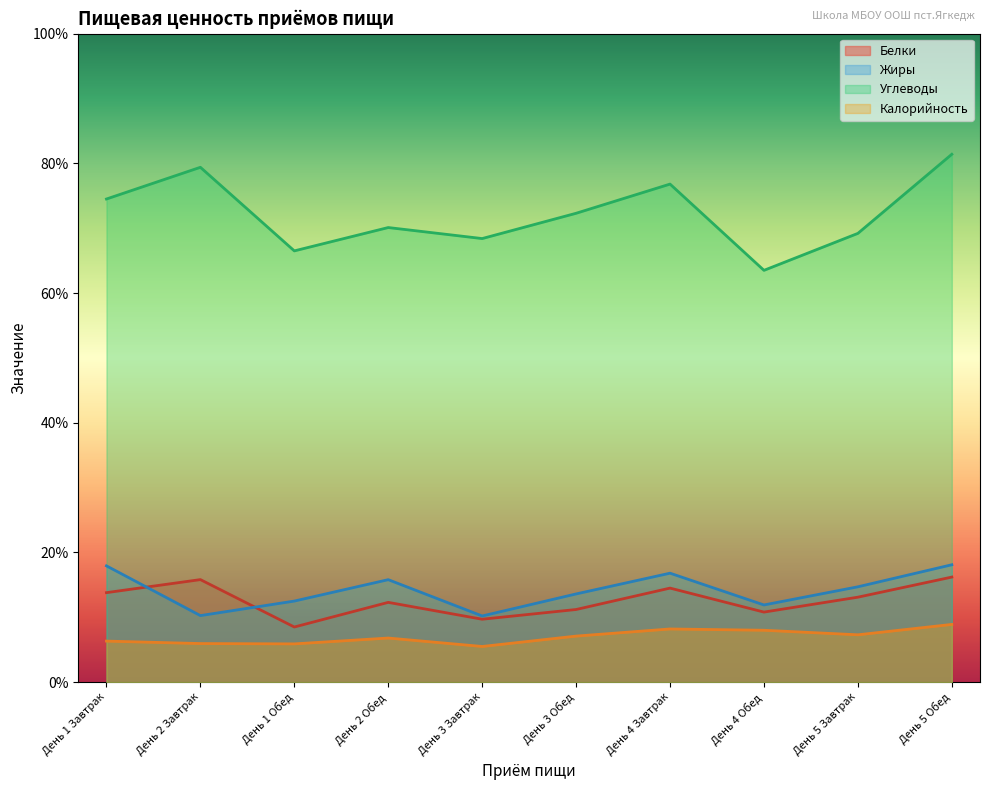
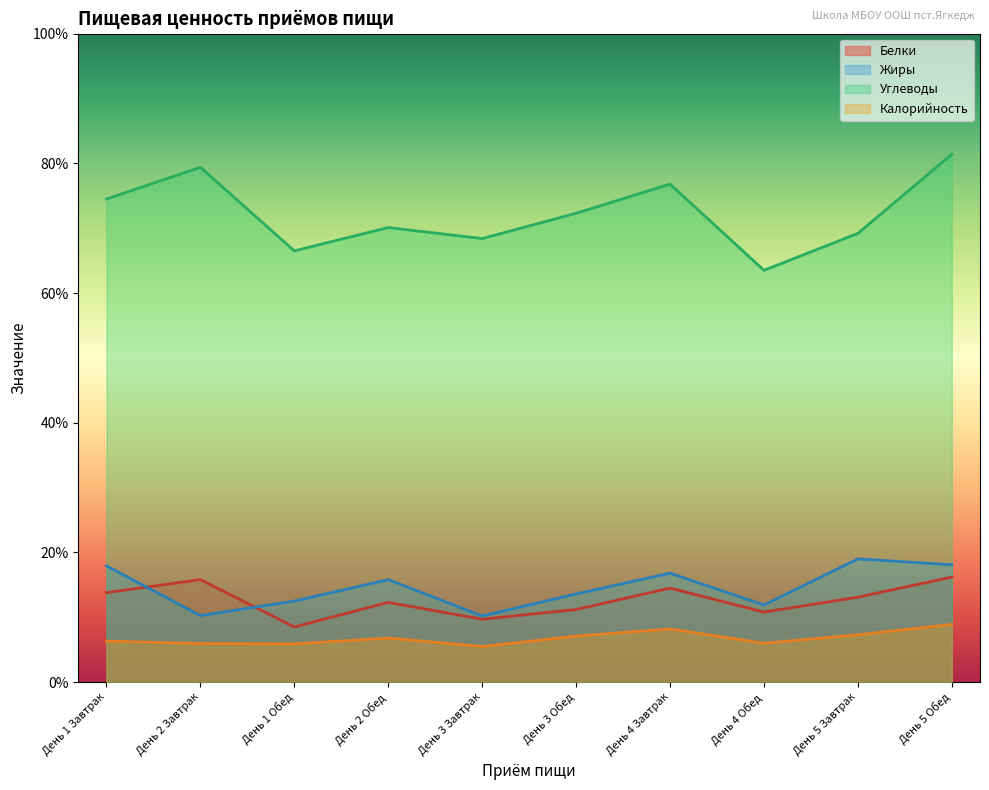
  {
    "Белки": {
      "День 1 Завтрак": "14%",
      "День 2 Завтрак": "16%",
      "День 1 Обед": "9%",
      "День 2 Обед": "12%",
      "День 3 Завтрак": "10%",
      "День 3 Обед": "11%",
      "День 4 Завтрак": "15%",
      "День 4 Обед": "11%",
      "День 5 Завтрак": "13%",
      "День 5 Обед": "16%"
    },
    "Жиры": {
      "День 1 Завтрак": "18%",
      "День 2 Завтрак": "10%",
      "День 1 Обед": "13%",
      "День 2 Обед": "16%",
      "День 3 Завтрак": "10%",
      "День 3 Обед": "14%",
      "День 4 Завтрак": "17%",
      "День 4 Обед": "12%",
-     "День 5 Завтрак": "15%",
+     "День 5 Завтрак": "19%",
      "День 5 Обед": "18%"
    },
    "Углеводы": {
      "День 1 Завтрак": "75%",
      "День 2 Завтрак": "79%",
      "День 1 Обед": "67%",
      "День 2 Обед": "70%",
      "День 3 Завтрак": "68%",
      "День 3 Обед": "72%",
      "День 4 Завтрак": "77%",
      "День 4 Обед": "64%",
      "День 5 Завтрак": "69%",
      "День 5 Обед": "81%"
    },
    "Калорийность": {
      "День 1 Завтрак": "6%",
      "День 2 Завтрак": "6%",
      "День 1 Обед": "6%",
      "День 2 Обед": "7%",
      "День 3 Завтрак": "6%",
      "День 3 Обед": "7%",
      "День 4 Завтрак": "8%",
-     "День 4 Обед": "8%",
+     "День 4 Обед": "6%",
      "День 5 Завтрак": "7%",
      "День 5 Обед": "9%"
    }
  }
